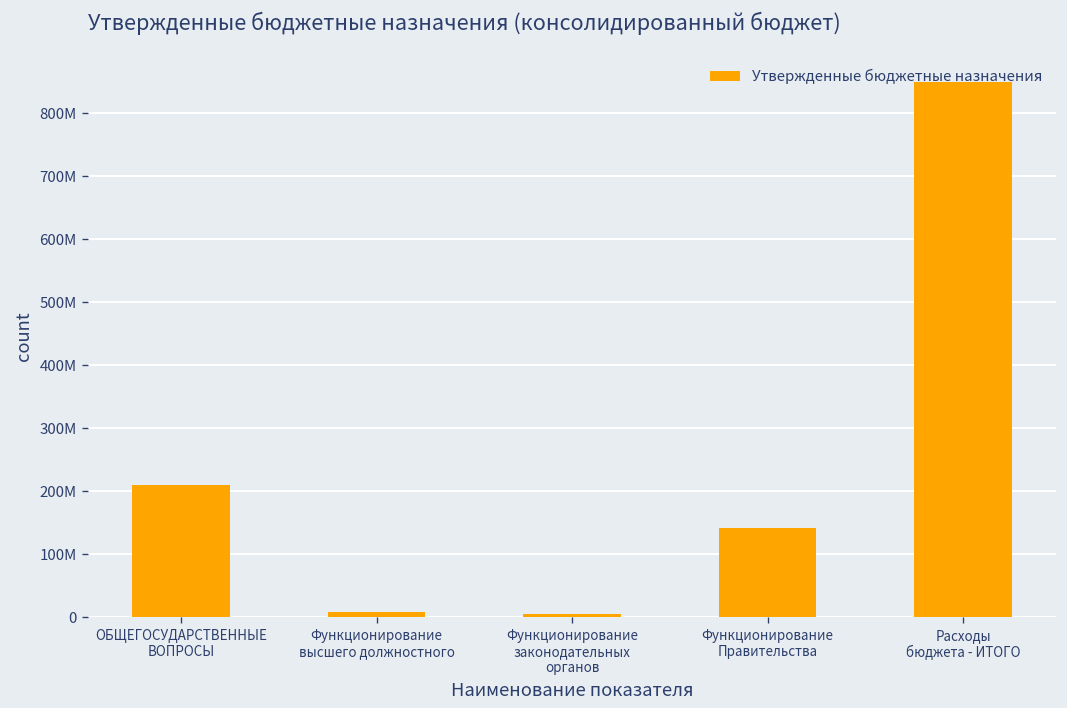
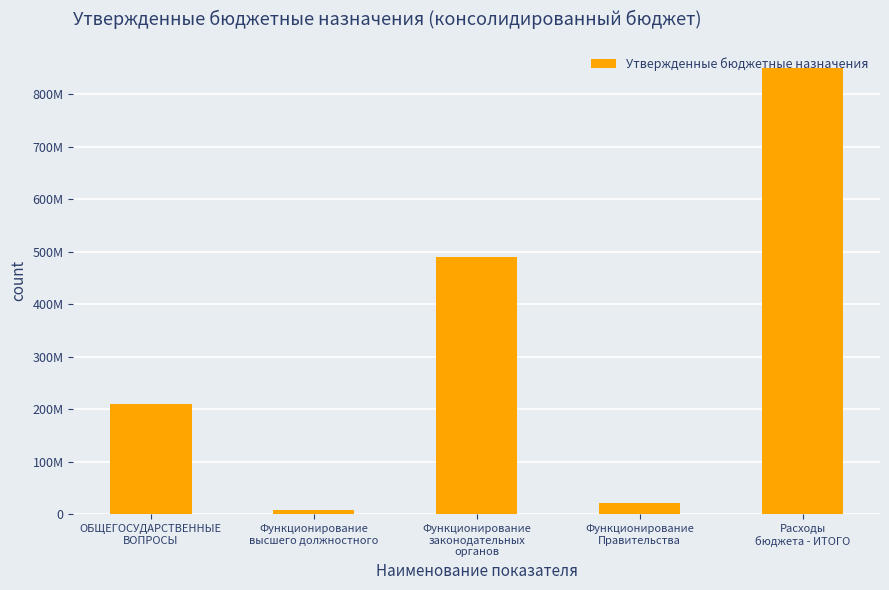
  {
    "ОБЩЕГОСУДАРСТВЕННЫЕ ВОПРОСЫ": 210000000,
    "Функционирование высшего должностного": 10000000,
-   "Функционирование законодательных органов": 0,
-   "Функционирование Правительства": 140000000,
+   "Функционирование законодательных органов": 490000000,
+   "Функционирование Правительства": 20000000,
    "Расходы бюджета - ИТОГО": 850000000
  }
